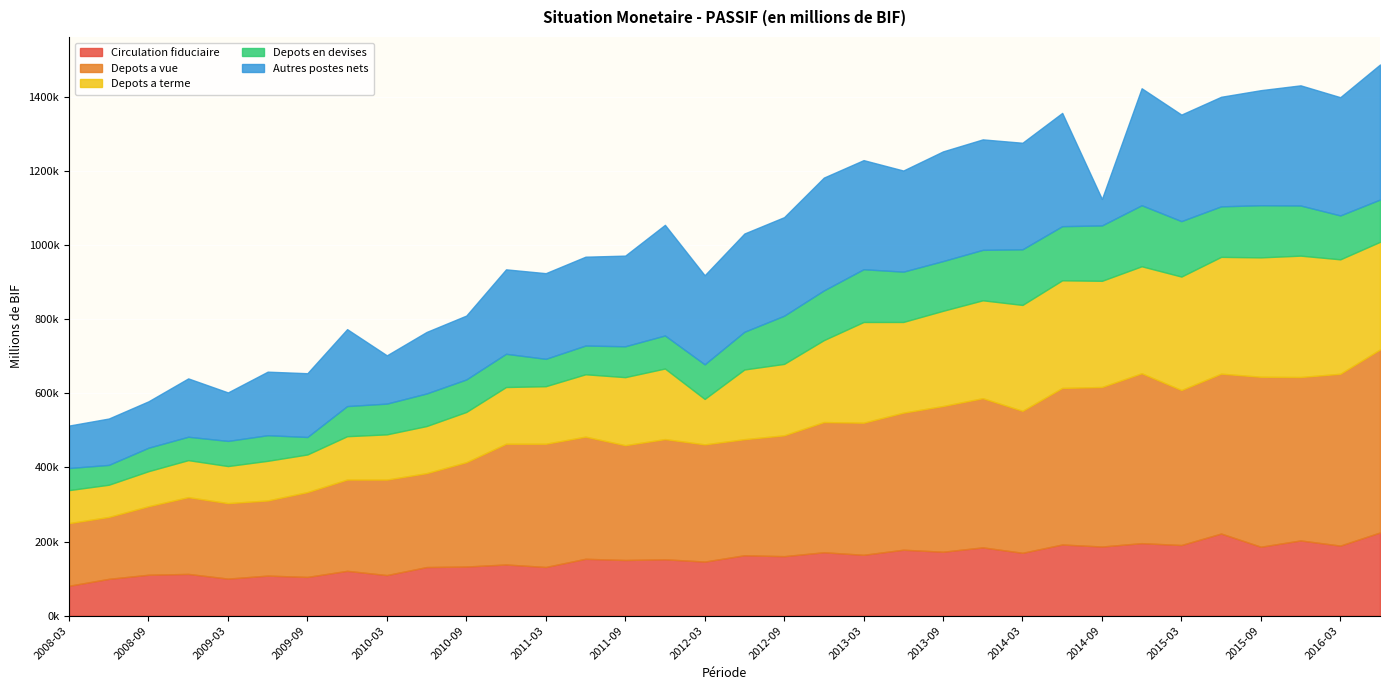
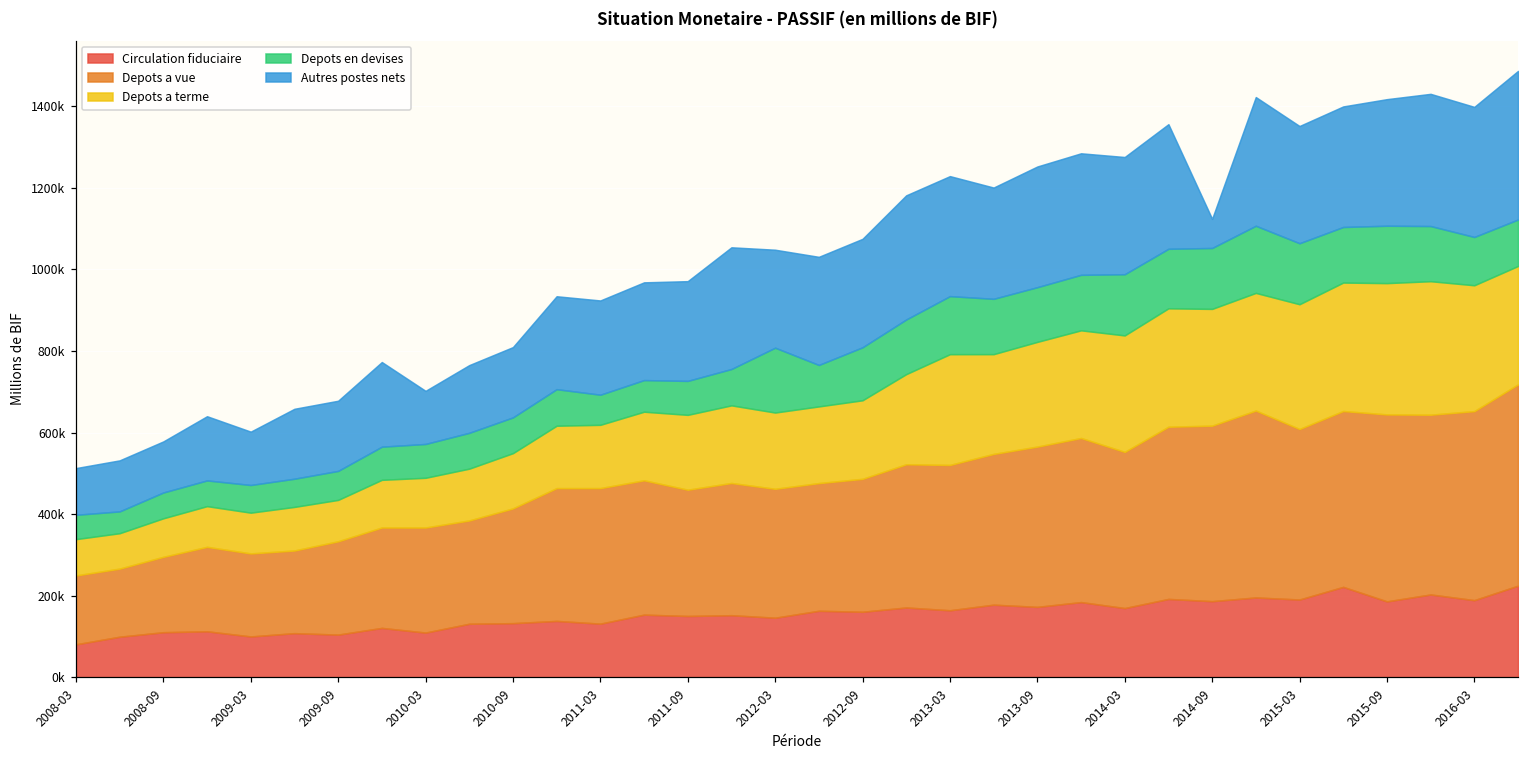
  {
    "Depots a terme": {
      "2008-03": 90000,
      "2008-09": 90000,
      "2009-03": 100000,
      "2009-09": 100000,
      "2010-03": 120000,
      "2010-09": 140000,
      "2011-03": 160000,
      "2011-09": 180000,
-     "2012-03": 120000,
+     "2012-03": 190000,
      "2012-09": 190000,
      "2013-03": 270000,
      "2013-09": 260000,
      "2014-03": 290000,
      "2014-09": 290000,
      "2015-03": 310000,
      "2015-09": 320000,
      "2016-03": 310000
    },
    "Depots en devises": {
      "2008-03": 60000,
      "2008-09": 60000,
      "2009-03": 70000,
-     "2009-09": 50000,
+     "2009-09": 70000,
      "2010-03": 80000,
      "2010-09": 90000,
      "2011-03": 70000,
      "2011-09": 80000,
-     "2012-03": 90000,
+     "2012-03": 160000,
      "2012-09": 130000,
      "2013-03": 140000,
      "2013-09": 130000,
      "2014-03": 150000,
      "2014-09": 150000,
      "2015-03": 150000,
      "2015-09": 140000,
      "2016-03": 120000
    },
    "Autres postes nets": {
      "2008-03": 110000,
      "2008-09": 130000,
      "2009-03": 130000,
      "2009-09": 170000,
      "2010-03": 130000,
      "2010-09": 170000,
      "2011-03": 230000,
      "2011-09": 240000,
      "2012-03": 240000,
      "2012-09": 270000,
      "2013-03": 290000,
      "2013-09": 300000,
      "2014-03": 290000,
      "2014-09": 70000,
      "2015-03": 290000,
      "2015-09": 310000,
      "2016-03": 320000
    }
  }
